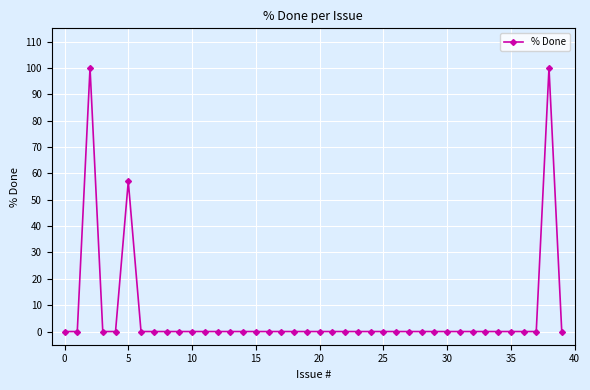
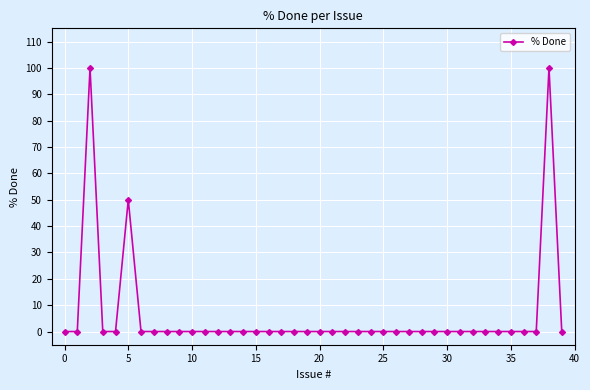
  {
    "0": 0,
-   "5": 57,
+   "5": 50,
    "10": 0,
    "15": 0,
    "20": 0,
    "25": 0,
    "30": 0,
    "35": 0
  }
